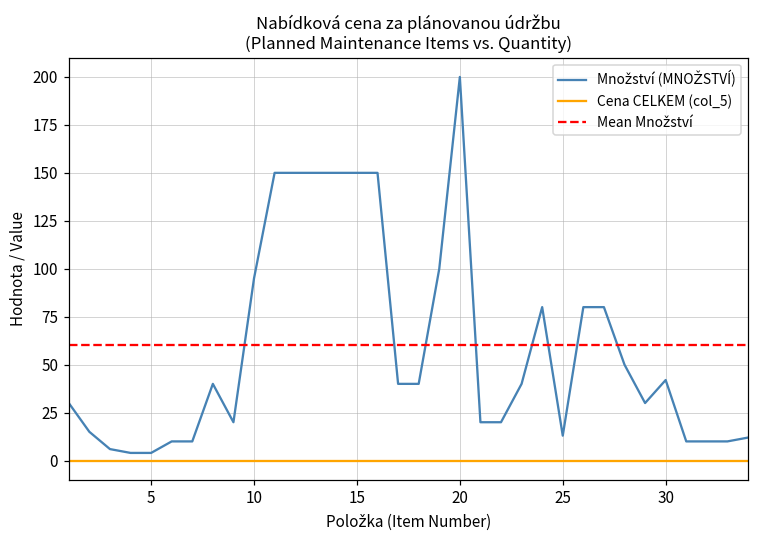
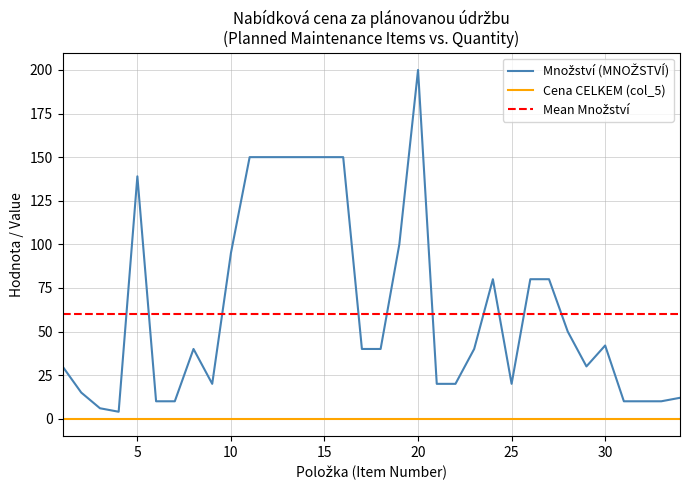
  {
    "Množství (MNOŽSTVÍ)": {
-     "5": 4,
+     "5": 139,
      "10": 95,
      "15": 150,
      "20": 200,
-     "25": 13,
+     "25": 20,
      "30": 42
    },
    "Cena CELKEM (col_5)": {
      "5": 0,
      "10": 0,
      "15": 0,
      "20": 0,
      "25": 0,
      "30": 0
    }
  }
